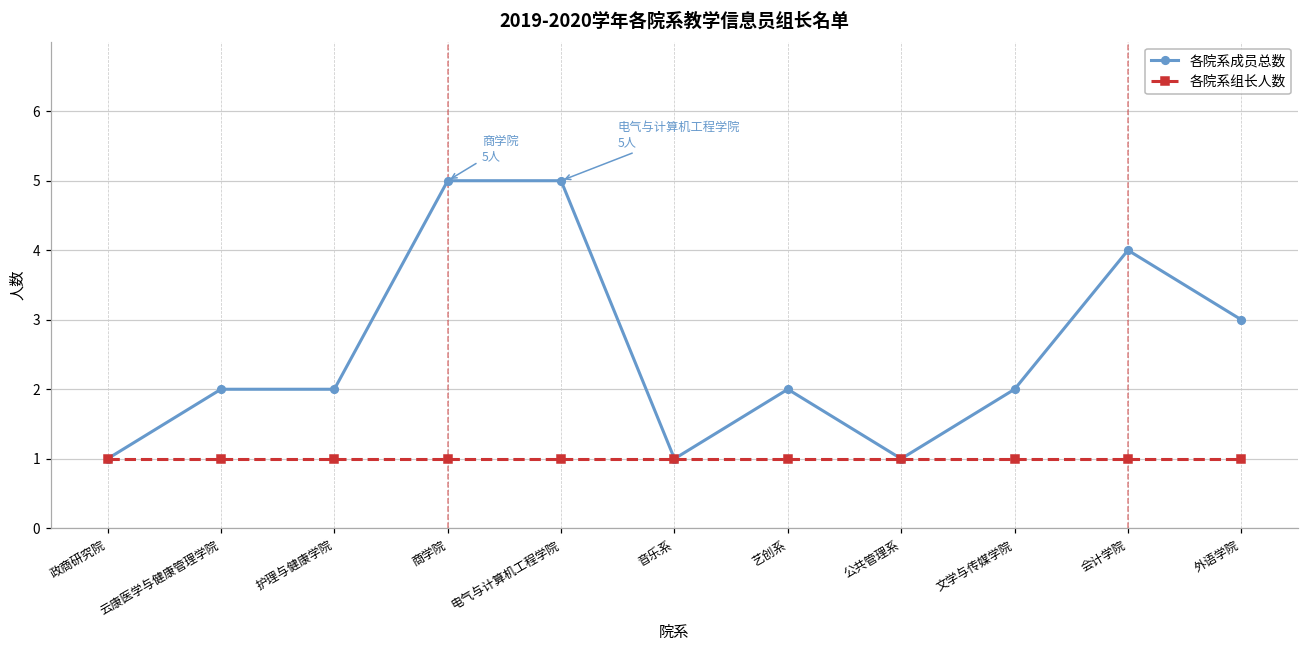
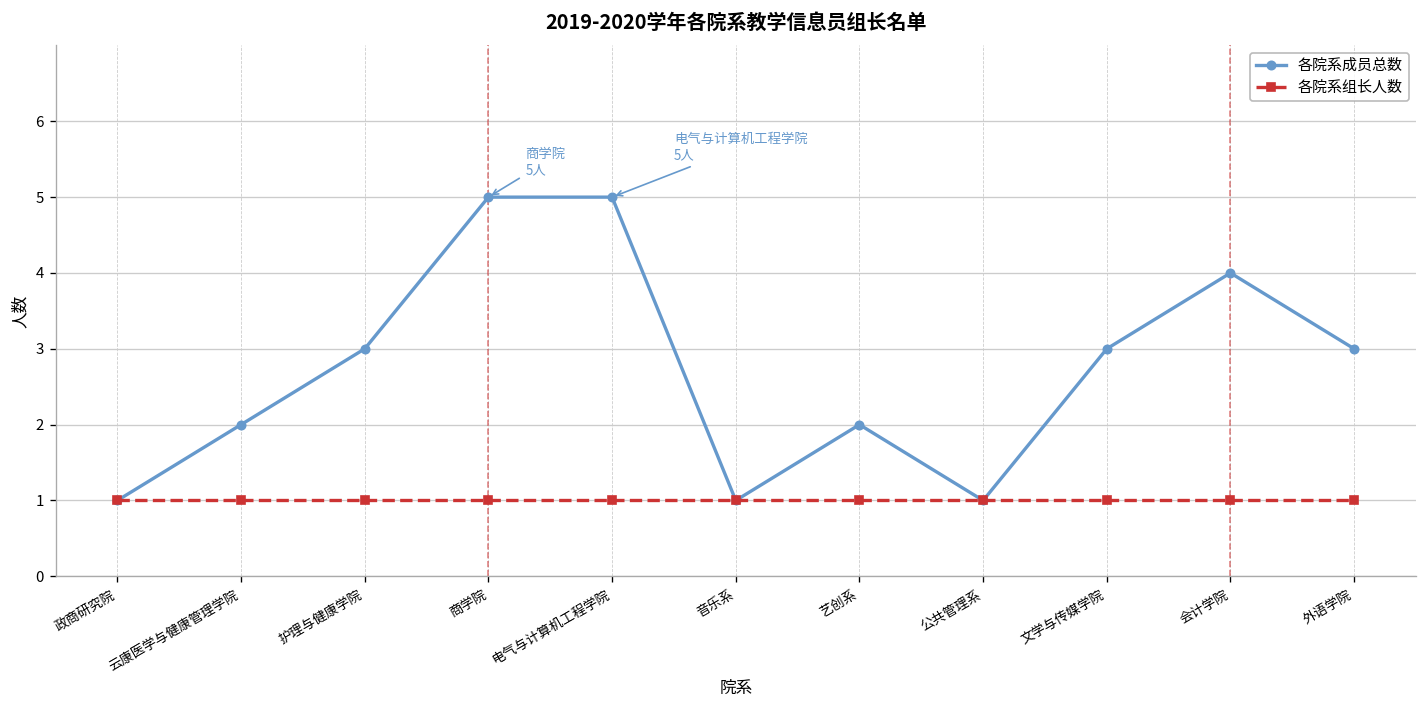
  {
    "各院系成员总数": {
      "云康医学与健康管理学院": 2,
-     "护理与健康学院": 2,
+     "护理与健康学院": 3,
      "艺创系": 2,
-     "文学与传媒学院": 2,
+     "文学与传媒学院": 3,
      "会计学院": 4,
      "外语学院": 3
    },
    "各院系组长人数": {
      "云康医学与健康管理学院": 1,
      "护理与健康学院": 1,
      "商学院": 1,
      "电气与计算机工程学院": 1,
      "艺创系": 1,
      "文学与传媒学院": 1,
      "会计学院": 1,
      "外语学院": 1
    }
  }
